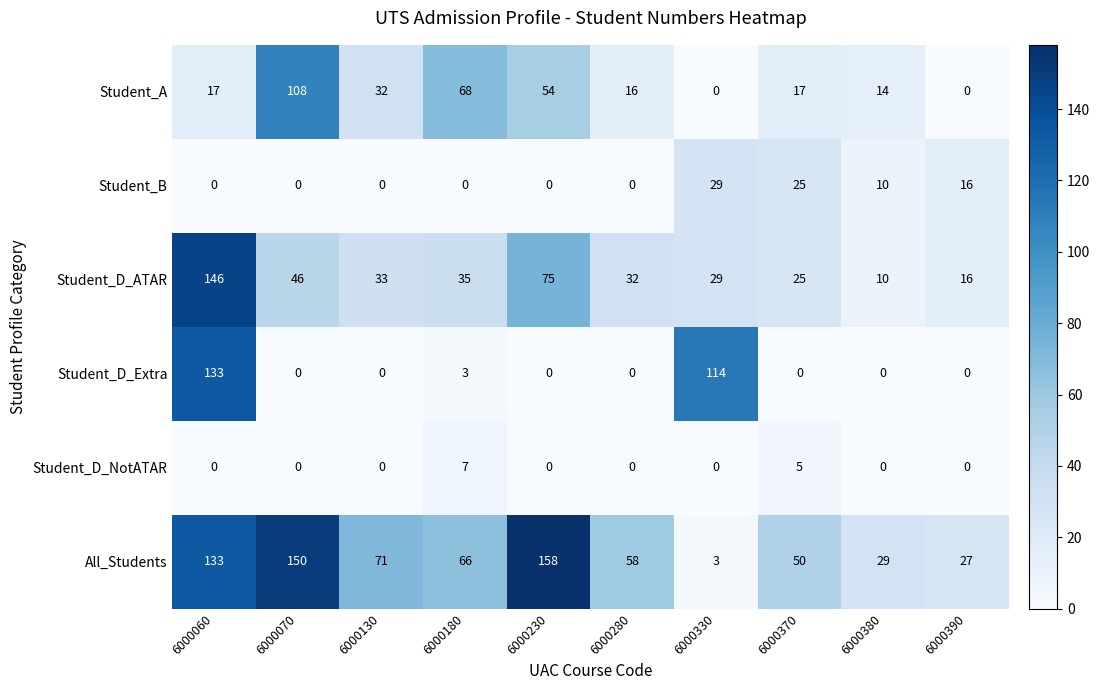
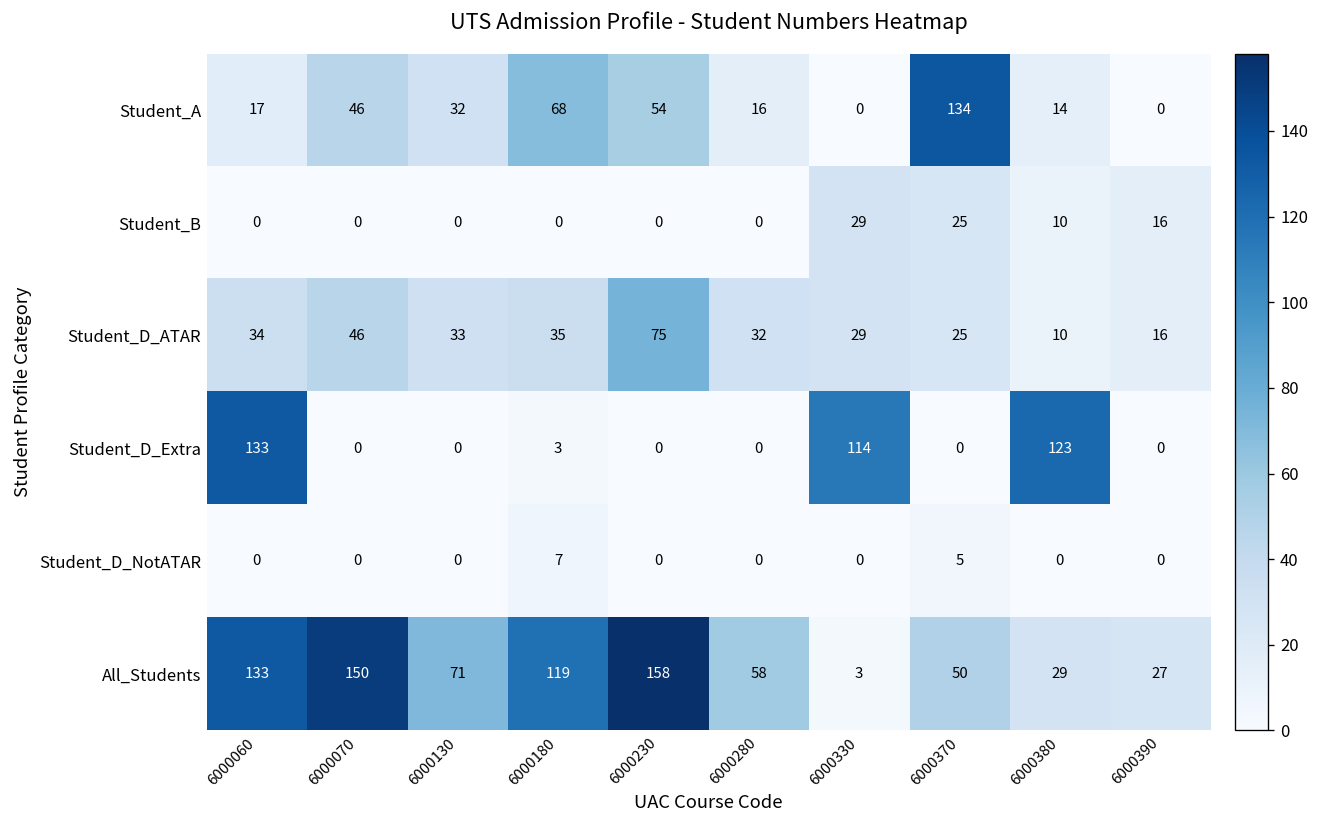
  {
    "Student_A": {
      "6000060": 17,
-     "6000070": 108,
+     "6000070": 46,
      "6000130": 32,
      "6000180": 68,
      "6000230": 54,
      "6000280": 16,
      "6000330": 0,
-     "6000370": 17,
+     "6000370": 134,
      "6000380": 14,
      "6000390": 0
    },
    "Student_B": {
      "6000060": 0,
      "6000070": 0,
      "6000130": 0,
      "6000180": 0,
      "6000230": 0,
      "6000280": 0,
      "6000330": 29,
      "6000370": 25,
      "6000380": 10,
      "6000390": 16
    },
    "Student_D_ATAR": {
-     "6000060": 146,
+     "6000060": 34,
      "6000070": 46,
      "6000130": 33,
      "6000180": 35,
      "6000230": 75,
      "6000280": 32,
      "6000330": 29,
      "6000370": 25,
      "6000380": 10,
      "6000390": 16
    },
    "Student_D_Extra": {
      "6000060": 133,
      "6000070": 0,
      "6000130": 0,
      "6000180": 3,
      "6000230": 0,
      "6000280": 0,
      "6000330": 114,
      "6000370": 0,
-     "6000380": 0,
+     "6000380": 123,
      "6000390": 0
    },
    "Student_D_NotATAR": {
      "6000060": 0,
      "6000070": 0,
      "6000130": 0,
      "6000180": 7,
      "6000230": 0,
      "6000280": 0,
      "6000330": 0,
      "6000370": 5,
      "6000380": 0,
      "6000390": 0
    },
    "All_Students": {
      "6000060": 133,
      "6000070": 150,
      "6000130": 71,
-     "6000180": 66,
+     "6000180": 119,
      "6000230": 158,
      "6000280": 58,
      "6000330": 3,
      "6000370": 50,
      "6000380": 29,
      "6000390": 27
    }
  }
